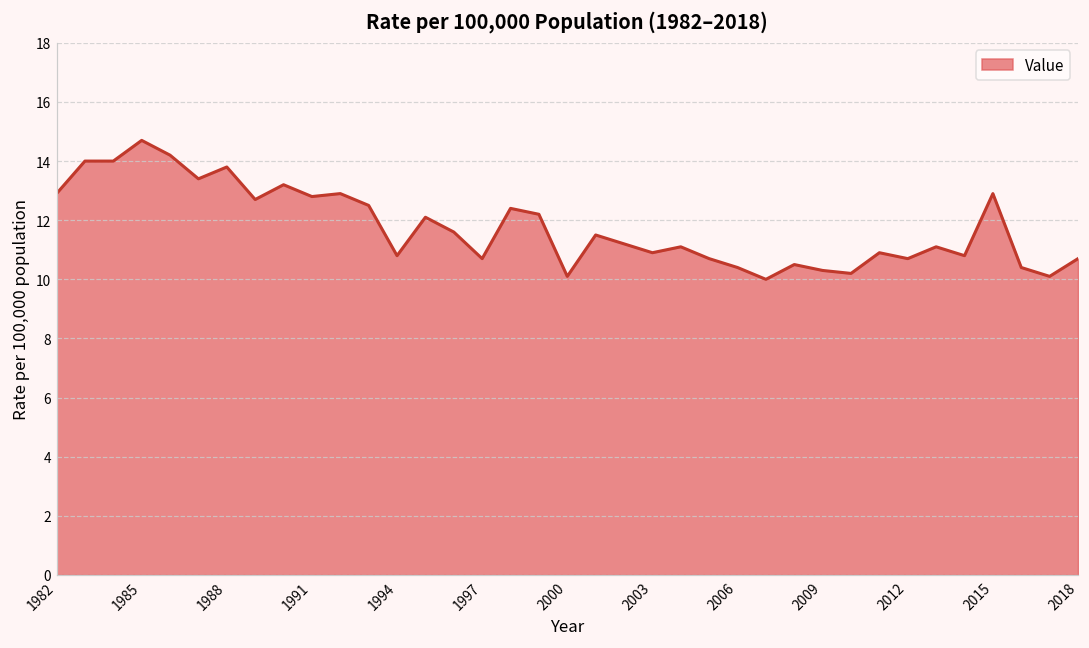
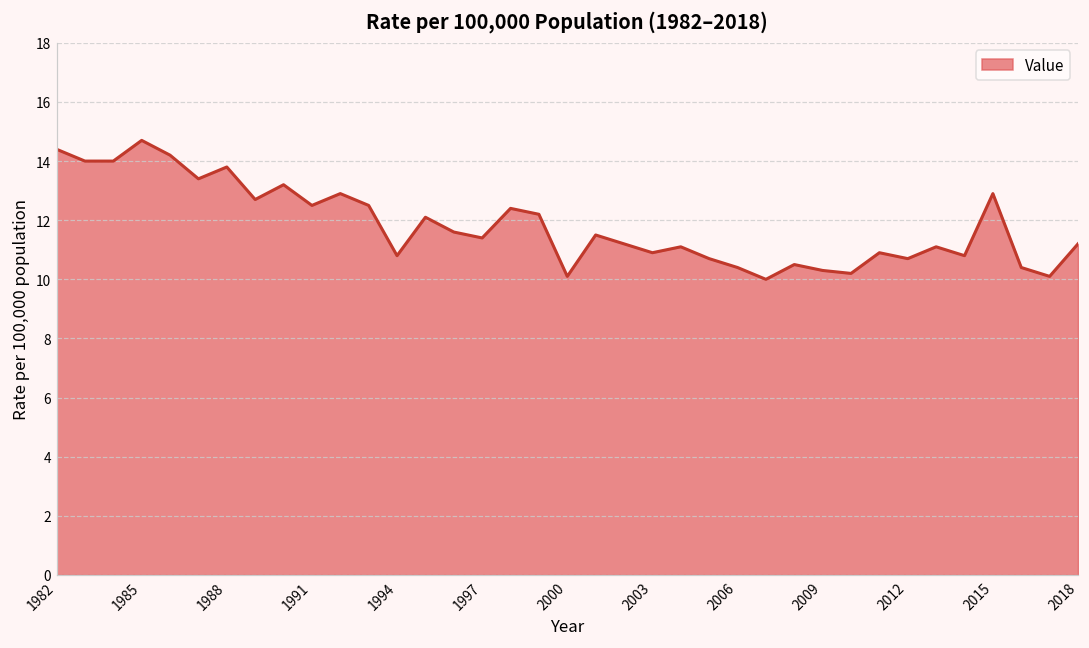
  {
-   "1982": 12.9,
+   "1982": 14.4,
    "1985": 14.7,
    "1988": 13.8,
-   "1991": 12.8,
+   "1991": 12.5,
    "1994": 10.8,
-   "1997": 10.7,
+   "1997": 11.4,
    "2000": 10.1,
    "2003": 10.9,
    "2006": 10.4,
    "2009": 10.3,
    "2012": 10.7,
    "2015": 12.9,
-   "2018": 10.7
+   "2018": 11.2
  }
